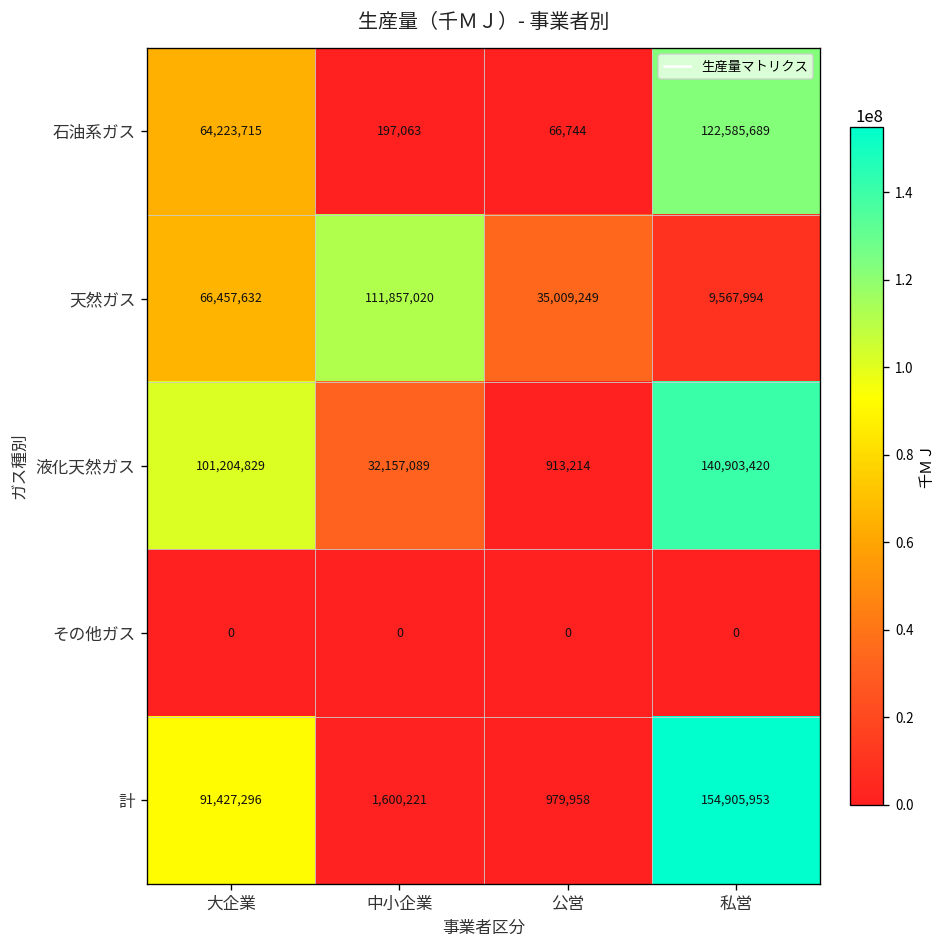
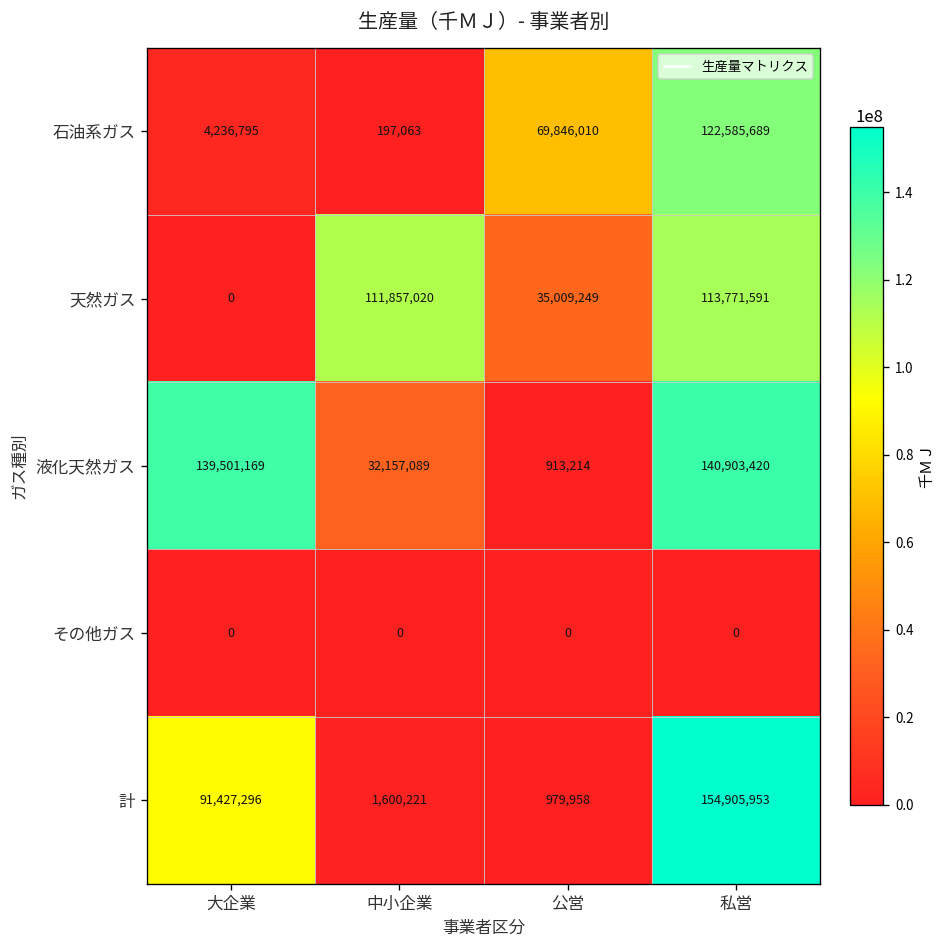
  {
    "石油系ガス": {
-     "大企業": "64,223,715",
+     "大企業": "4,236,795",
      "中小企業": "197,063",
-     "公営": "66,744",
+     "公営": "69,846,010",
      "私営": "122,585,689"
    },
    "天然ガス": {
-     "大企業": "66,457,632",
+     "大企業": "0",
      "中小企業": "111,857,020",
      "公営": "35,009,249",
-     "私営": "9,567,994"
+     "私営": "113,771,591"
    },
    "液化天然ガス": {
-     "大企業": "101,204,829",
+     "大企業": "139,501,169",
      "中小企業": "32,157,089",
      "公営": "913,214",
      "私営": "140,903,420"
    },
    "その他ガス": {
      "大企業": "0",
      "中小企業": "0",
      "公営": "0",
      "私営": "0"
    },
    "計": {
      "大企業": "91,427,296",
      "中小企業": "1,600,221",
      "公営": "979,958",
      "私営": "154,905,953"
    }
  }
